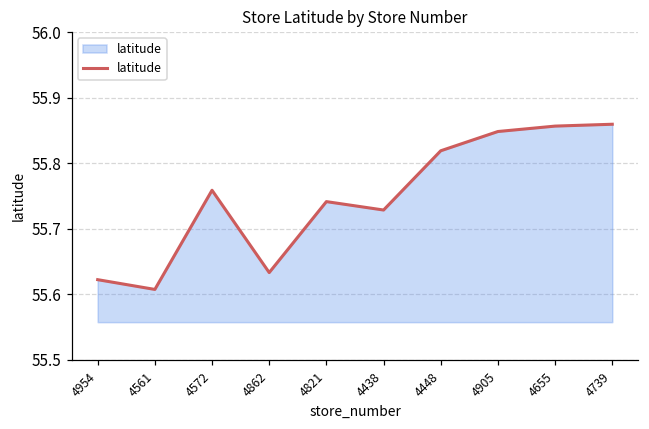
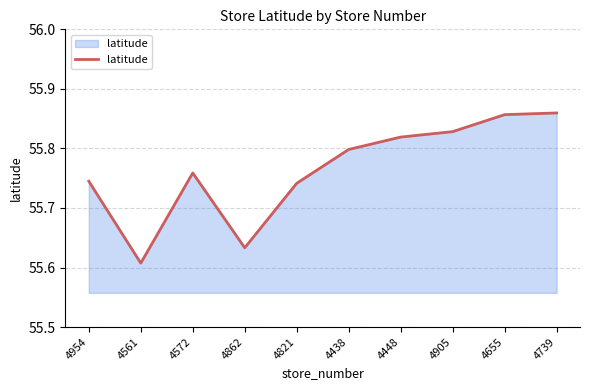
  {
-   "4954": 55.62,
+   "4954": 55.74,
    "4561": 55.61,
    "4572": 55.76,
    "4862": 55.63,
    "4821": 55.74,
-   "4438": 55.73,
+   "4438": 55.80,
    "4448": 55.82,
-   "4905": 55.85,
+   "4905": 55.83,
    "4655": 55.86,
    "4739": 55.86
  }
